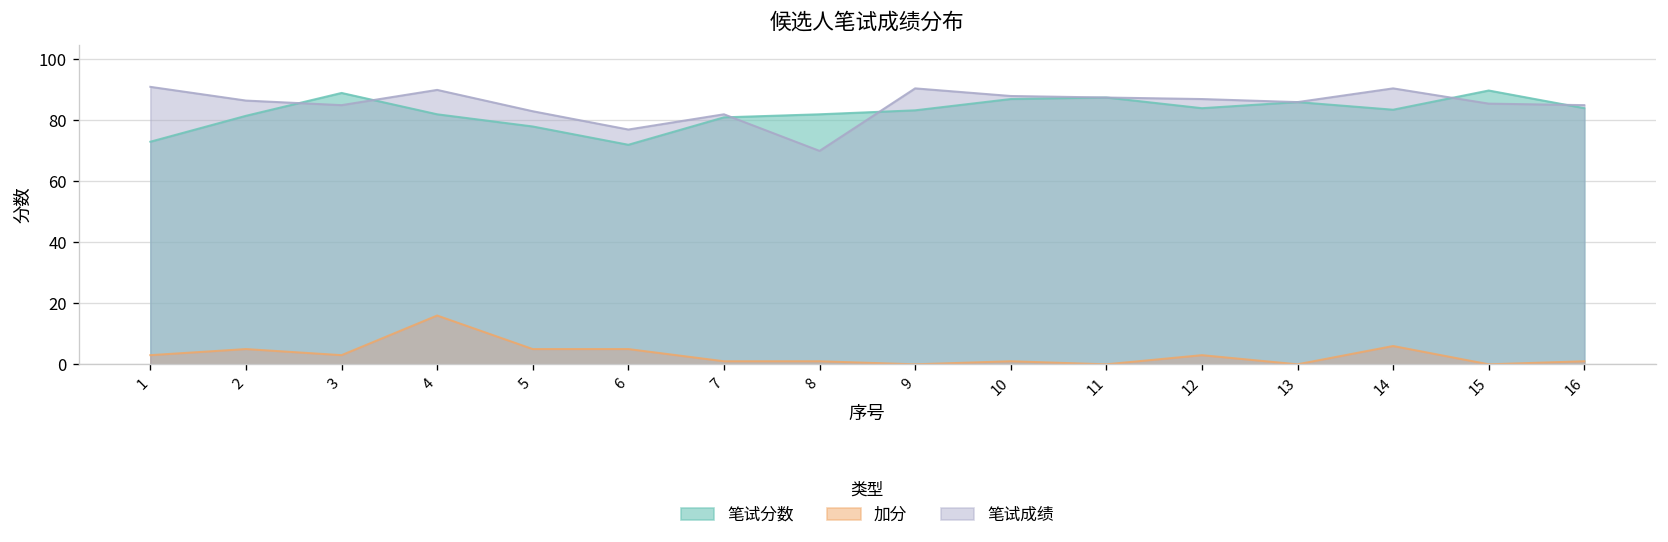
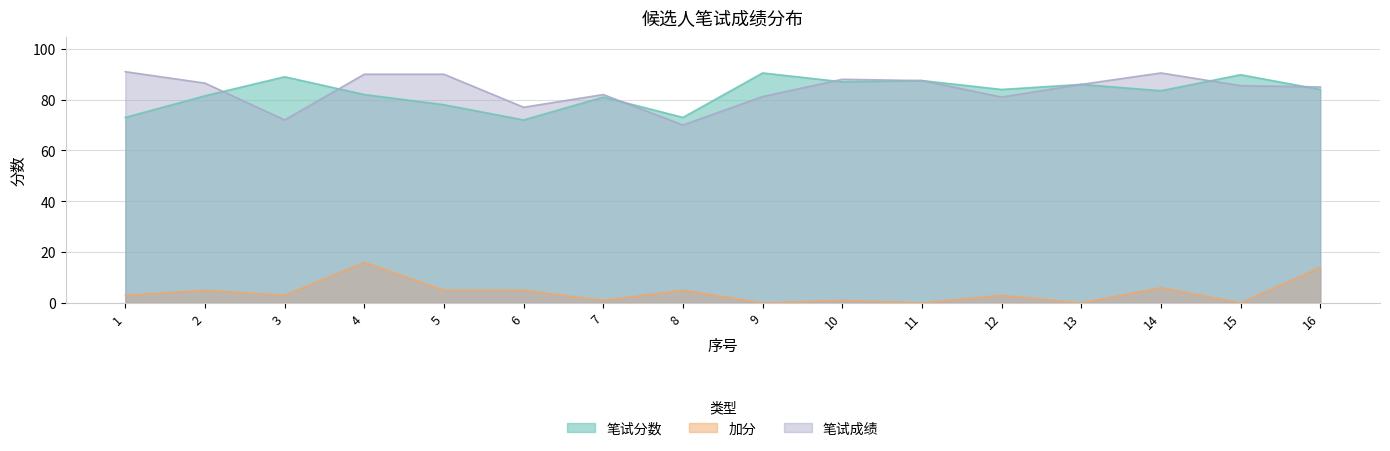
  {
    "笔试分数": {
      "1": 73,
      "2": 82,
      "3": 89,
      "4": 82,
      "5": 78,
      "6": 72,
      "7": 81,
-     "8": 82,
-     "9": 83,
+     "8": 73,
+     "9": 91,
      "12": 84,
      "14": 84,
      "15": 90,
      "16": 84
    },
    "加分": {
      "1": 3,
      "2": 5,
      "3": 3,
      "4": 16,
      "5": 5,
      "6": 5,
      "7": 1,
-     "8": 1,
+     "8": 5,
      "9": 0,
      "10": 1,
      "11": 0,
      "12": 3,
      "13": 0,
      "14": 6,
      "15": 0,
-     "16": 1
+     "16": 14
    },
    "笔试成绩": {
      "1": 91,
      "2": 87,
-     "3": 85,
+     "3": 72,
      "4": 90,
-     "5": 83,
+     "5": 90,
      "6": 77,
      "7": 82,
      "8": 70,
-     "9": 91,
-     "12": 87,
+     "9": 81,
+     "12": 81,
      "14": 91,
      "15": 86,
      "16": 85
    }
  }
